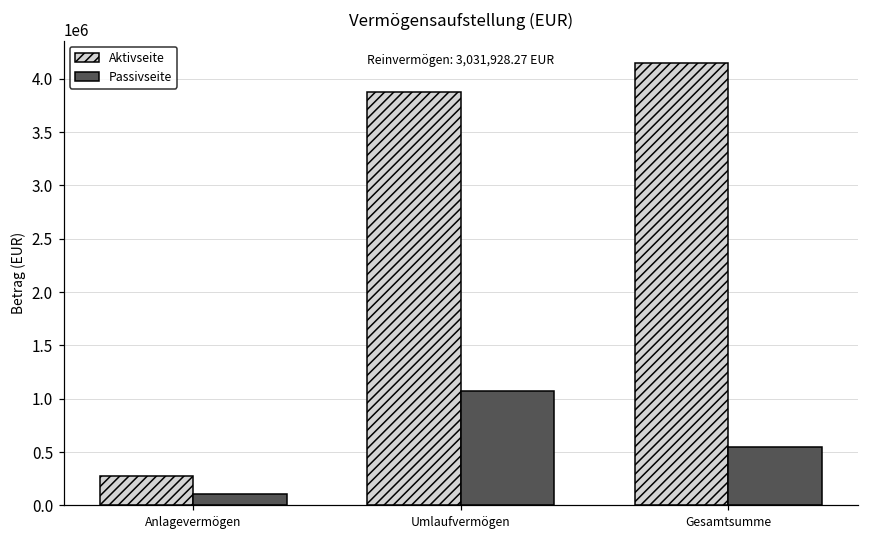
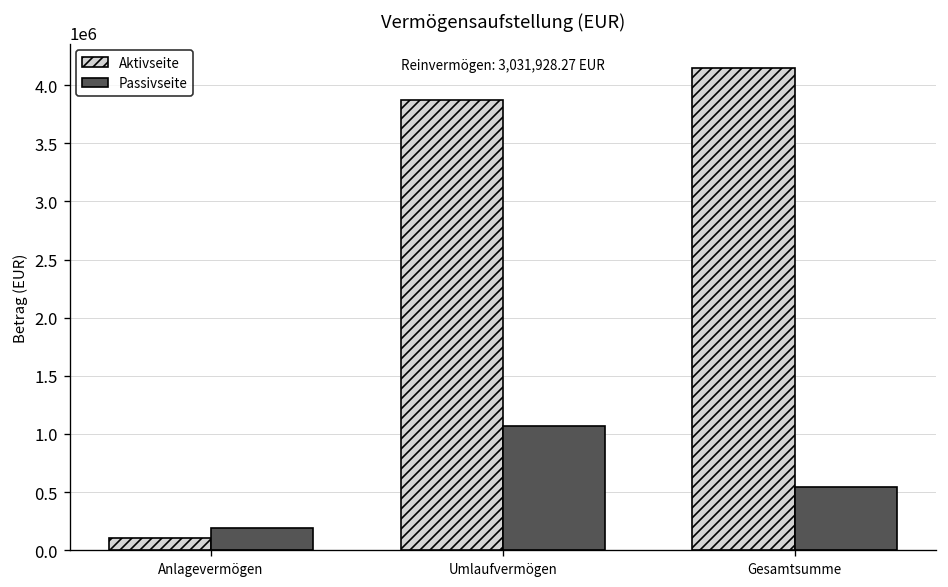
  {
    "Aktivseite": {
-     "Anlagevermögen": 300000,
+     "Anlagevermögen": 100000,
      "Gesamtsumme": 4100000
    },
    "Passivseite": {
-     "Anlagevermögen": 100000,
+     "Anlagevermögen": 200000,
      "Umlaufvermögen": 1100000,
      "Gesamtsumme": 500000
    }
  }
